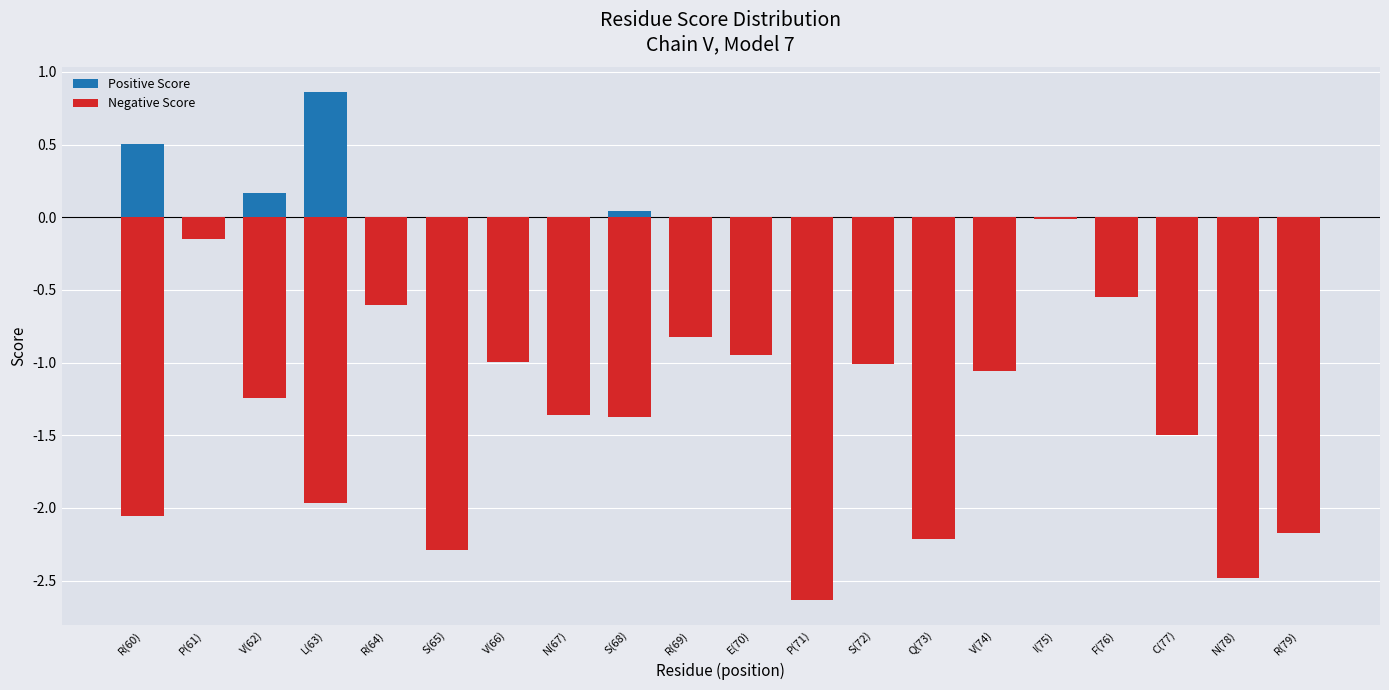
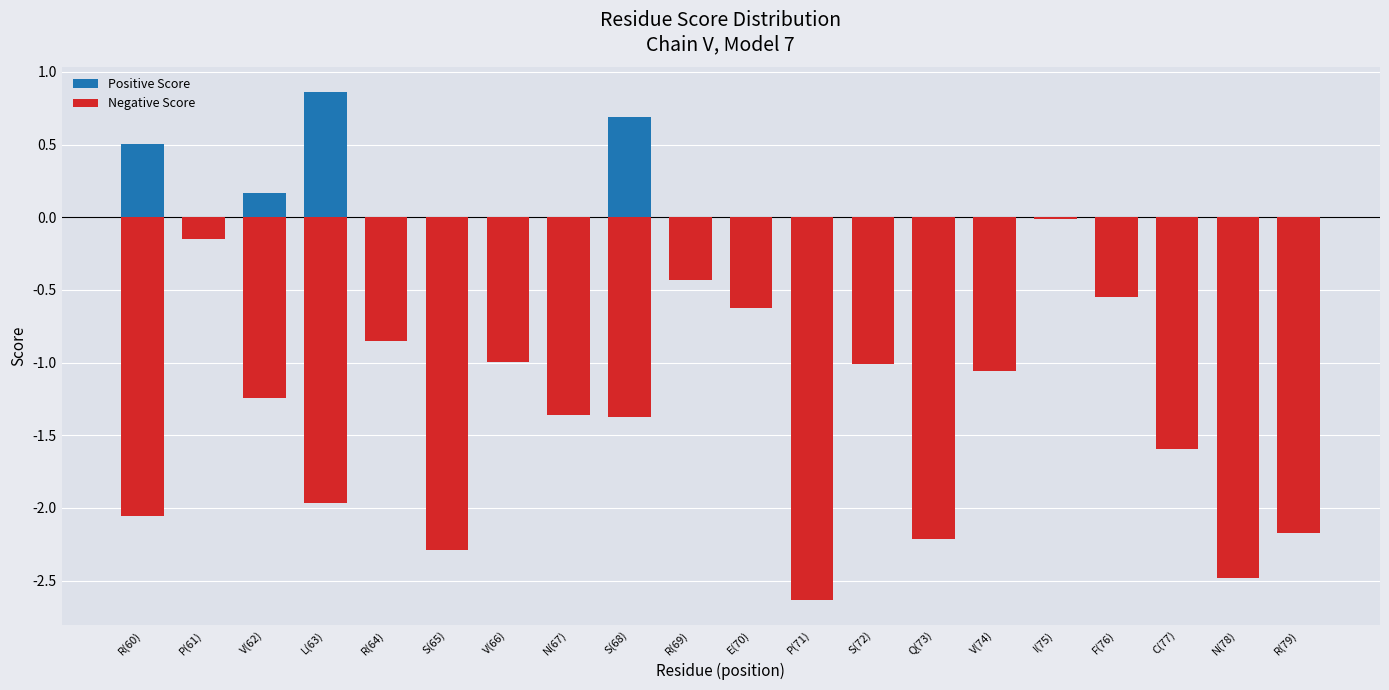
  {
    "Positive Score": {
      "R(60)": 0.50,
      "P(61)": 0.00,
      "V(62)": 0.17,
      "L(63)": 0.86,
      "R(64)": 0.00,
      "S(65)": 0.00,
      "V(66)": 0.00,
      "N(67)": 0.00,
-     "S(68)": 0.04,
+     "S(68)": 0.69,
      "R(69)": 0.00,
      "E(70)": 0.00,
      "P(71)": 0.00,
      "S(72)": 0.00,
      "Q(73)": 0.00,
      "V(74)": 0.00,
      "I(75)": 0.00,
      "F(76)": 0.00,
      "C(77)": 0.00,
      "N(78)": 0.00,
      "R(79)": 0.00
    },
    "Negative Score": {
      "R(60)": -2.06,
      "P(61)": -0.15,
      "V(62)": -1.24,
      "L(63)": -1.97,
-     "R(64)": -0.61,
+     "R(64)": -0.85,
      "S(65)": -2.29,
      "V(66)": -0.99,
      "N(67)": -1.36,
      "S(68)": -1.38,
-     "R(69)": -0.82,
-     "E(70)": -0.94,
+     "R(69)": -0.43,
+     "E(70)": -0.62,
      "P(71)": -2.63,
      "S(72)": -1.01,
      "Q(73)": -2.21,
      "V(74)": -1.06,
      "F(76)": -0.55,
-     "C(77)": -1.50,
+     "C(77)": -1.59,
      "N(78)": -2.48,
      "R(79)": -2.17
    }
  }
